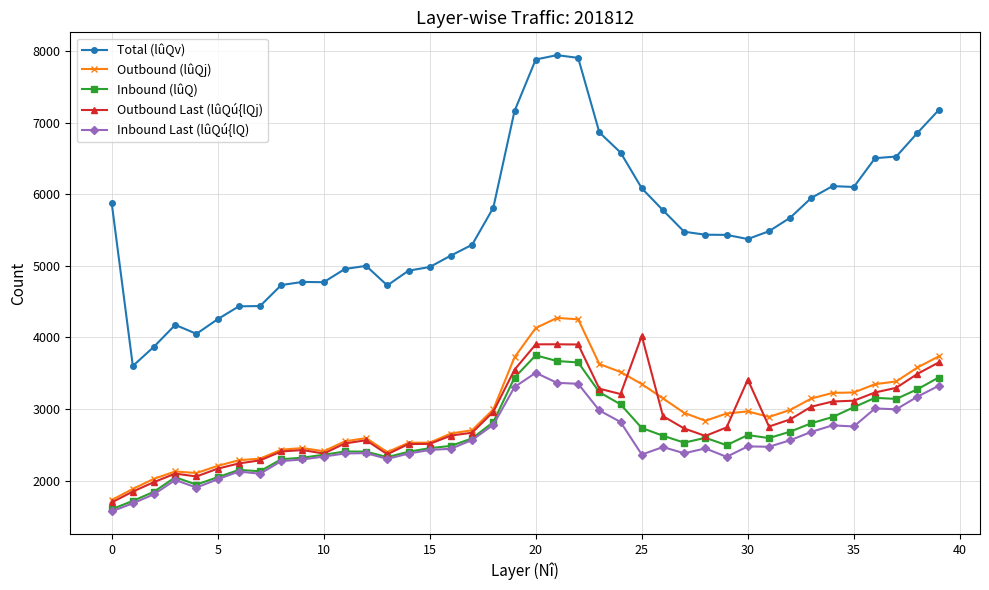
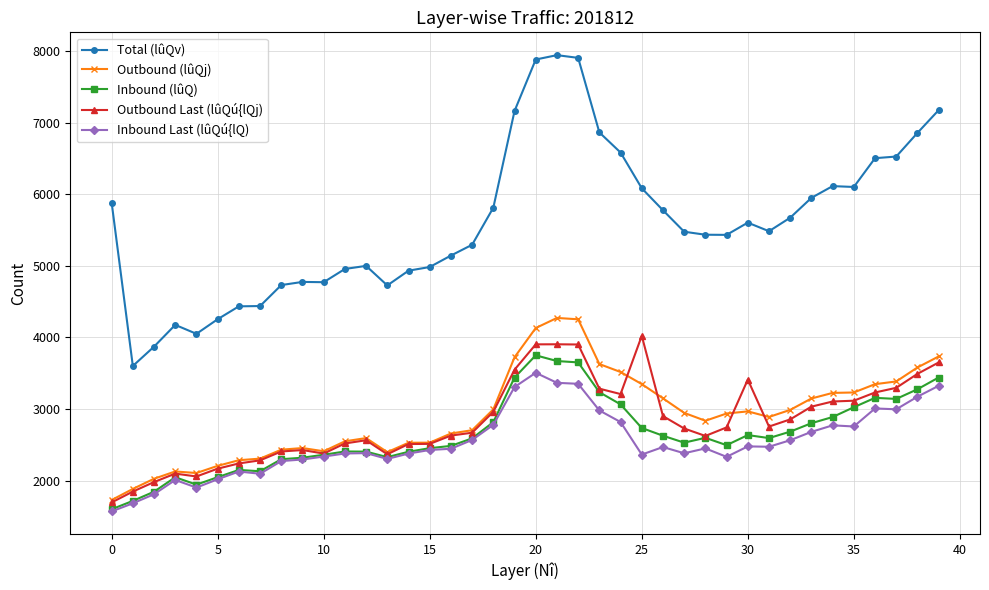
  {
    "Total (lûQv)": {
      "0": 5900,
      "5": 4300,
      "10": 4800,
      "15": 5000,
      "20": 7900,
      "25": 6100,
-     "30": 5400,
+     "30": 5600,
      "35": 6100
    },
    "Outbound (lûQj)": {
      "5": 2200,
      "20": 4100,
      "25": 3300,
      "30": 3000,
      "35": 3200
    },
    "Inbound (lûQ)": {
      "20": 3800,
      "25": 2700,
      "30": 2600,
      "35": 3000
    },
    "Outbound Last (lûQú{lQj)": {
      "5": 2200,
      "20": 3900,
      "25": 4000,
      "30": 3400,
      "35": 3100
    },
    "Inbound Last (lûQú{lQ)": {
      "20": 3500,
      "25": 2400,
      "30": 2500,
      "35": 2800
    }
  }
